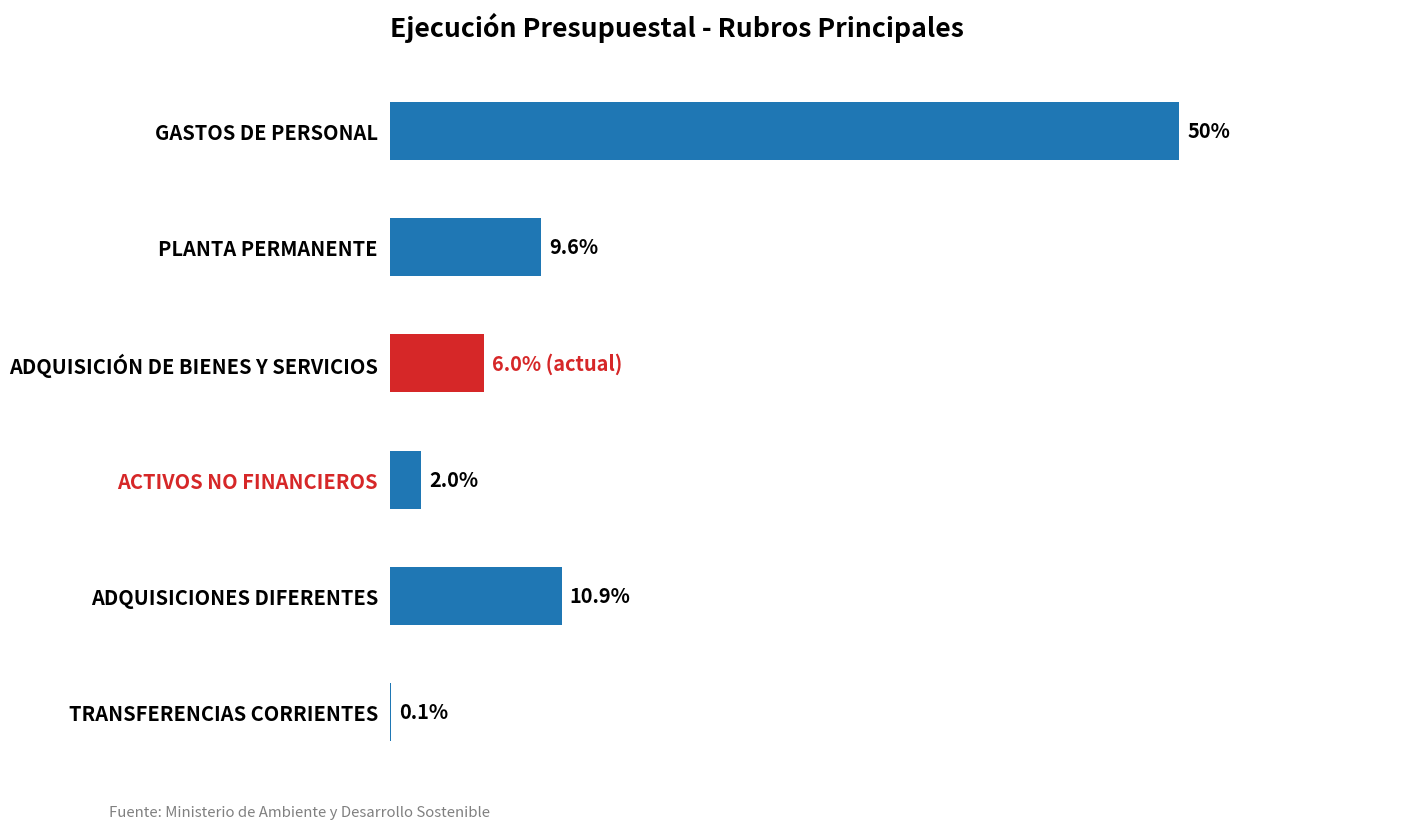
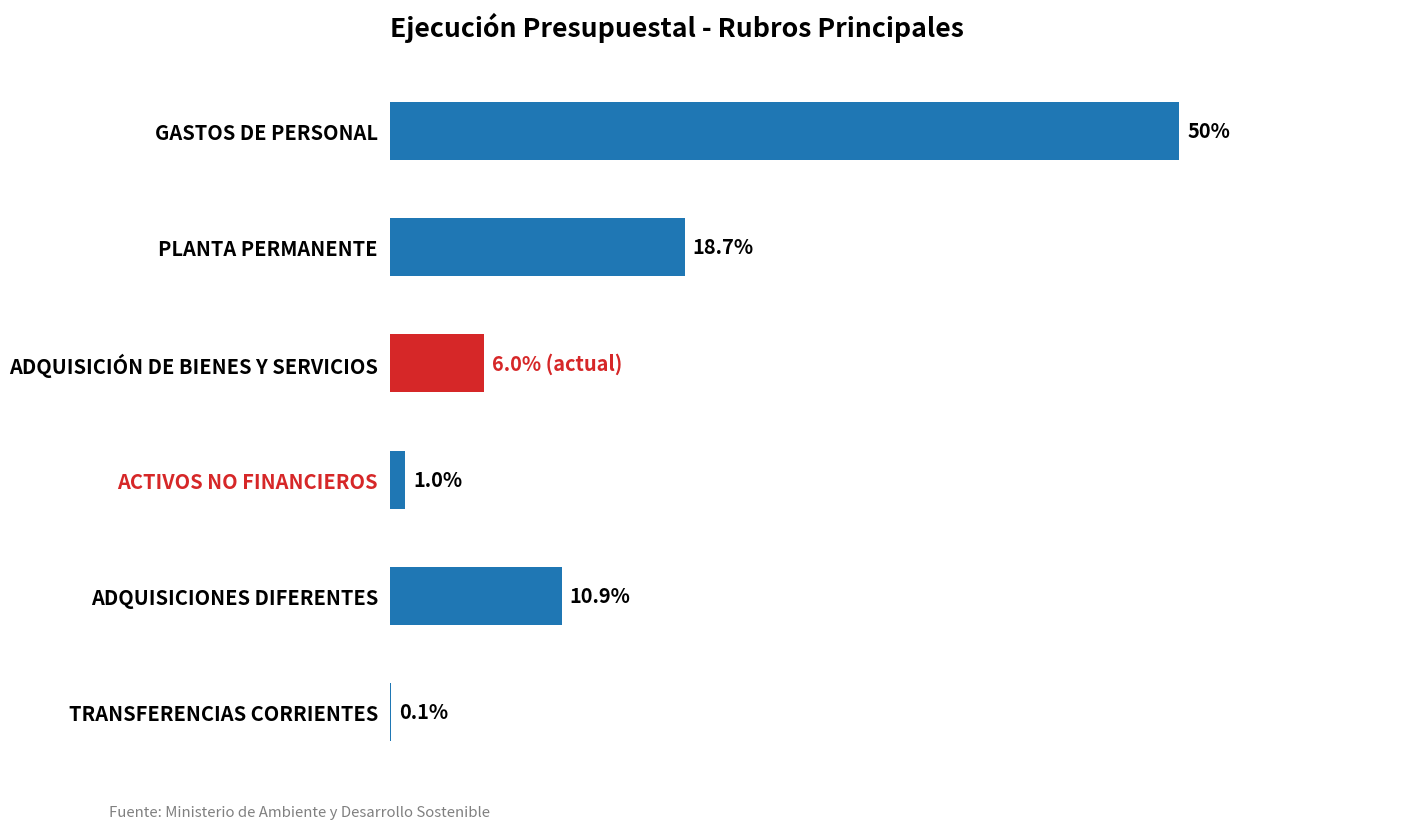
  {
    "GASTOS DE PERSONAL": "50%",
-   "PLANTA PERMANENTE": "9.6%",
+   "PLANTA PERMANENTE": "18.7%",
    "ADQUISICIÓN DE BIENES Y SERVICIOS": "6.0%",
-   "ACTIVOS NO FINANCIEROS": "2.0%",
+   "ACTIVOS NO FINANCIEROS": "1.0%",
    "ADQUISICIONES DIFERENTES": "10.9%",
    "TRANSFERENCIAS CORRIENTES": "0.1%"
  }
